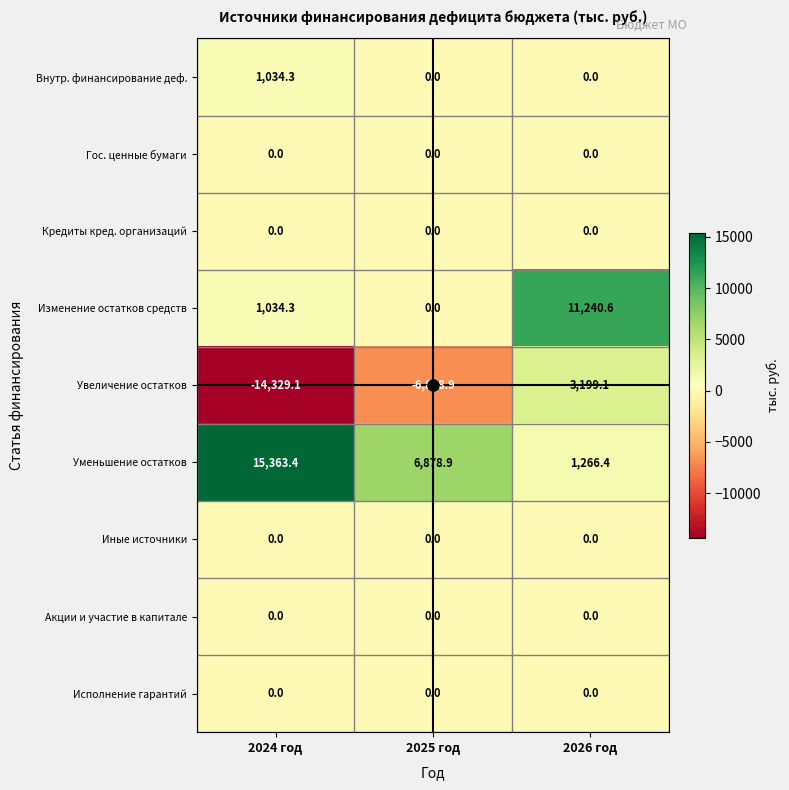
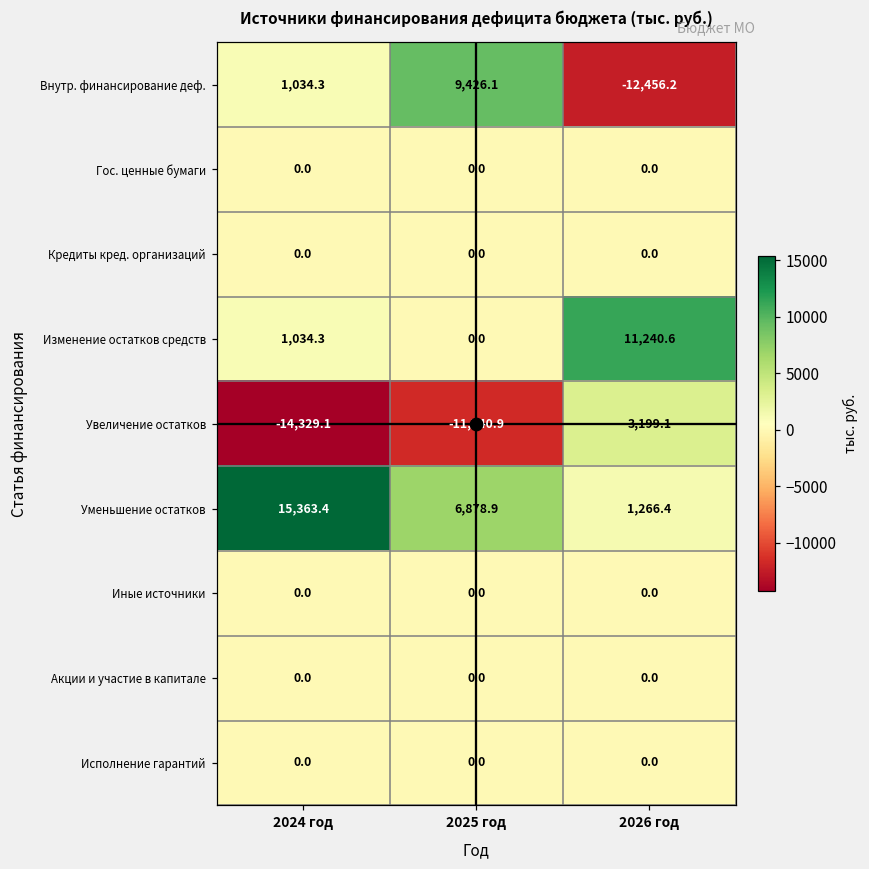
  {
    "Внутр. финансирование деф.": {
      "2024 год": "1,034.3",
-     "2025 год": "0.0",
-     "2026 год": "0.0"
+     "2025 год": "9,426.1",
+     "2026 год": "-12,456.2"
    },
    "Гос. ценные бумаги": {
      "2024 год": "0.0",
      "2025 год": "0.0",
      "2026 год": "0.0"
    },
    "Кредиты кред. организаций": {
      "2024 год": "0.0",
      "2025 год": "0.0",
      "2026 год": "0.0"
    },
    "Изменение остатков средств": {
      "2024 год": "1,034.3",
      "2025 год": "0.0",
      "2026 год": "11,240.6"
    },
    "Увеличение остатков": {
      "2024 год": "-14,329.1",
-     "2025 год": "-6,878.9",
+     "2025 год": "-11,740.9",
      "2026 год": "3,199.1"
    },
    "Уменьшение остатков": {
      "2024 год": "15,363.4",
      "2025 год": "6,878.9",
      "2026 год": "1,266.4"
    },
    "Иные источники": {
      "2024 год": "0.0",
      "2025 год": "0.0",
      "2026 год": "0.0"
    },
    "Акции и участие в капитале": {
      "2024 год": "0.0",
      "2025 год": "0.0",
      "2026 год": "0.0"
    },
    "Исполнение гарантий": {
      "2024 год": "0.0",
      "2025 год": "0.0",
      "2026 год": "0.0"
    }
  }
